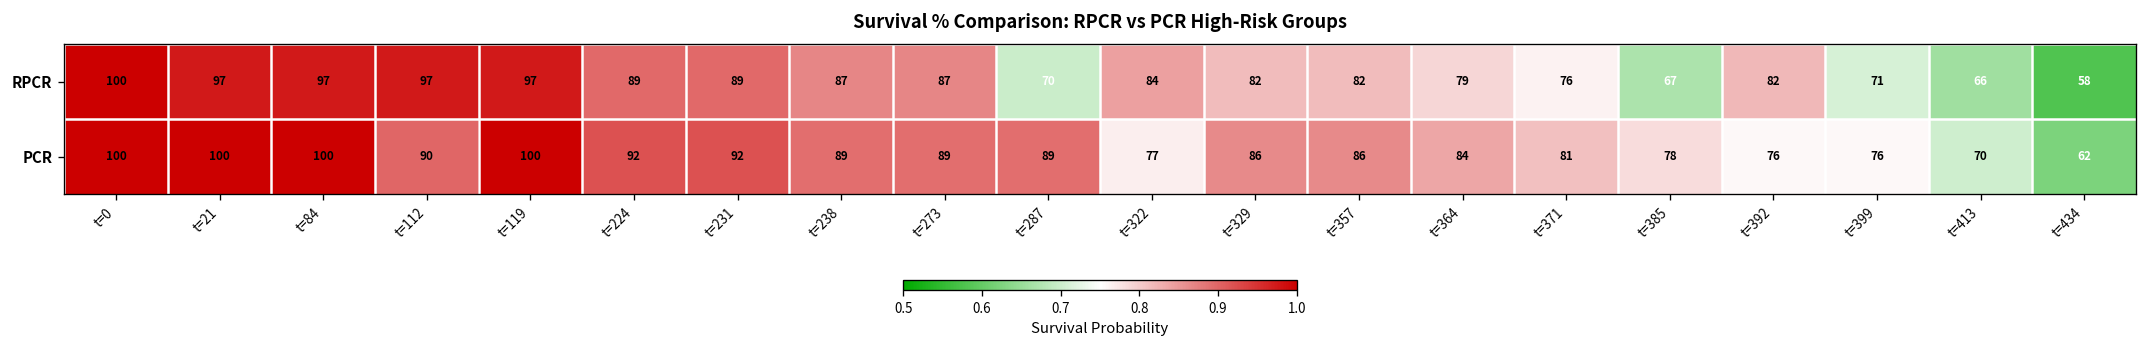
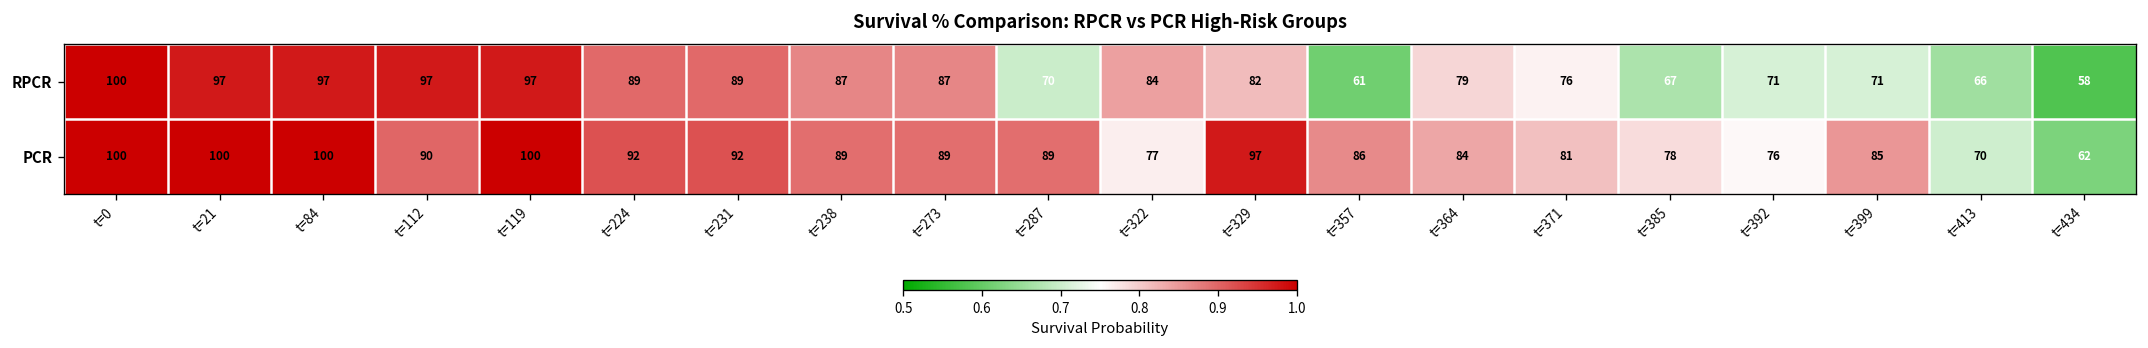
  {
    "RPCR": {
      "t=0": 100,
      "t=21": 97,
      "t=84": 97,
      "t=112": 97,
      "t=119": 97,
      "t=224": 89,
      "t=231": 89,
      "t=238": 87,
      "t=273": 87,
      "t=287": 70,
      "t=322": 84,
      "t=329": 82,
-     "t=357": 82,
+     "t=357": 61,
      "t=364": 79,
      "t=371": 76,
      "t=385": 67,
-     "t=392": 82,
+     "t=392": 71,
      "t=399": 71,
      "t=413": 66,
      "t=434": 58
    },
    "PCR": {
      "t=0": 100,
      "t=21": 100,
      "t=84": 100,
      "t=112": 90,
      "t=119": 100,
      "t=224": 92,
      "t=231": 92,
      "t=238": 89,
      "t=273": 89,
      "t=287": 89,
      "t=322": 77,
-     "t=329": 86,
+     "t=329": 97,
      "t=357": 86,
      "t=364": 84,
      "t=371": 81,
      "t=385": 78,
      "t=392": 76,
-     "t=399": 76,
+     "t=399": 85,
      "t=413": 70,
      "t=434": 62
    }
  }
